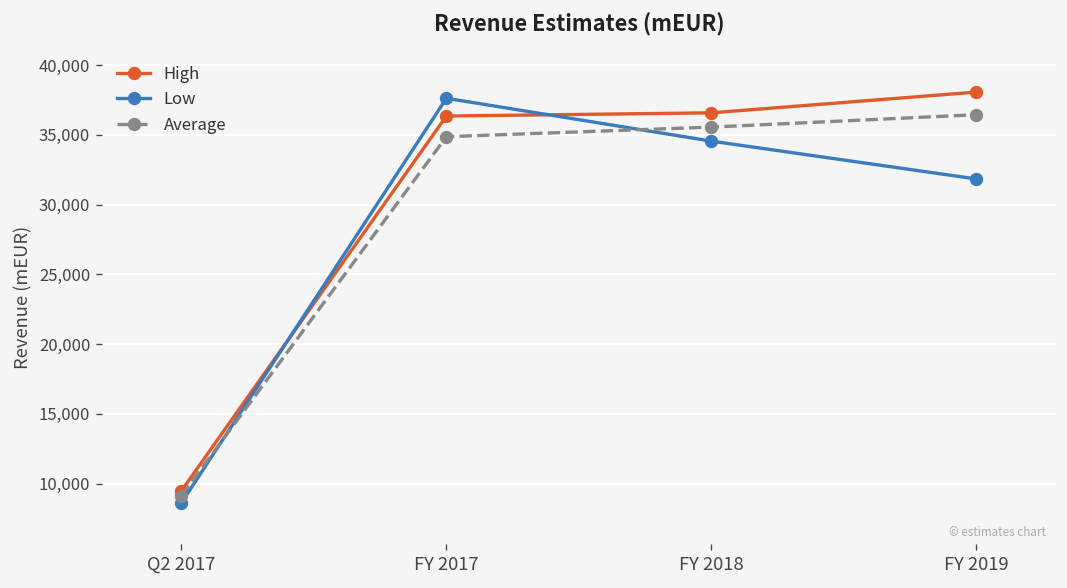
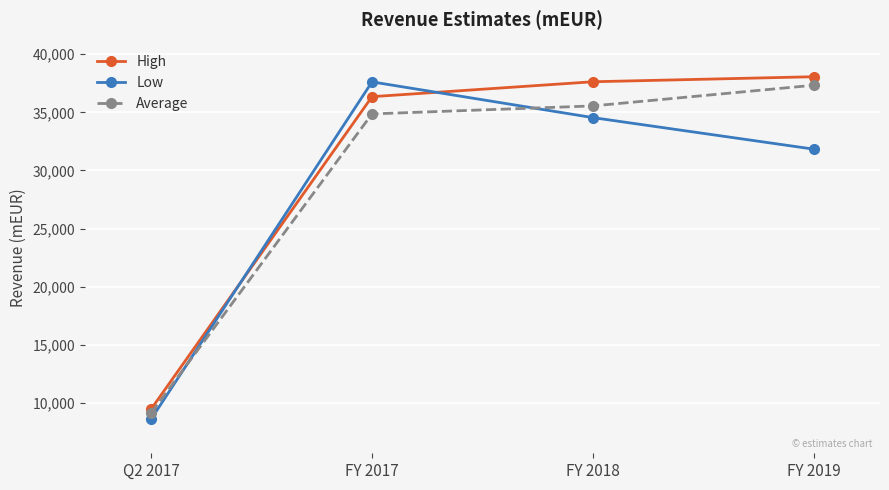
  {
    "High": {
      "Q2 2017": "9,500",
      "FY 2017": "36,300",
-     "FY 2018": "36,600",
+     "FY 2018": "37,600",
      "FY 2019": "38,100"
    },
    "Low": {
      "Q2 2017": "8,600",
      "FY 2017": "37,600",
      "FY 2018": "34,500",
      "FY 2019": "31,800"
    },
    "Average": {
      "Q2 2017": "9,100",
      "FY 2017": "34,900",
      "FY 2018": "35,600",
-     "FY 2019": "36,400"
+     "FY 2019": "37,300"
    }
  }
